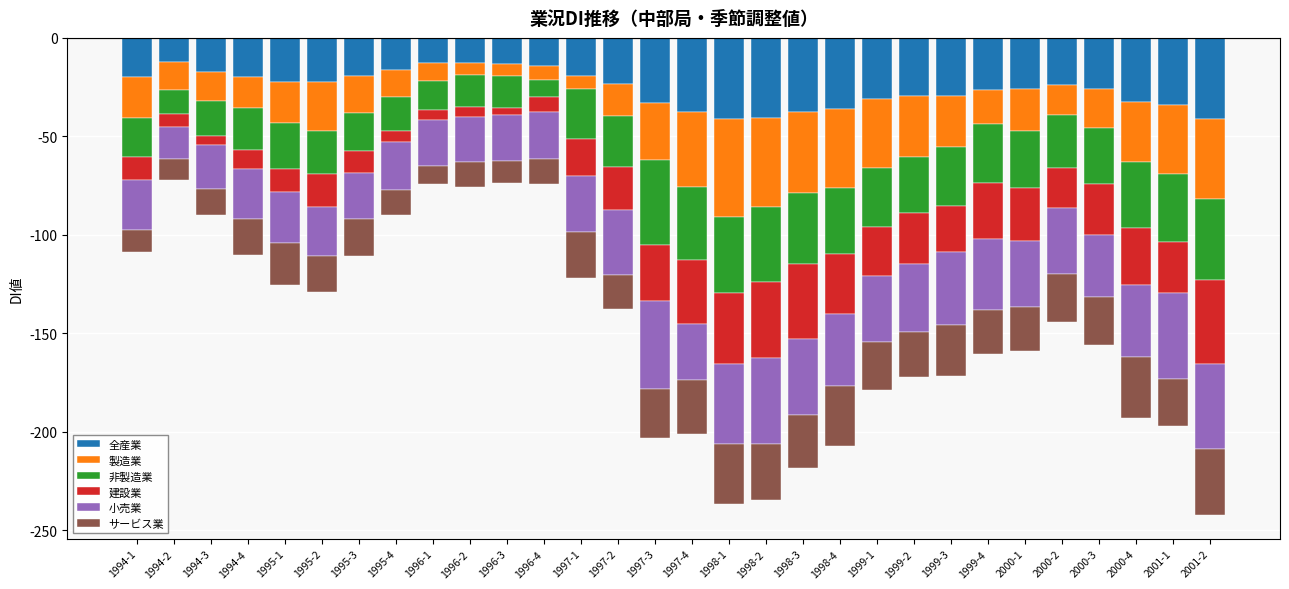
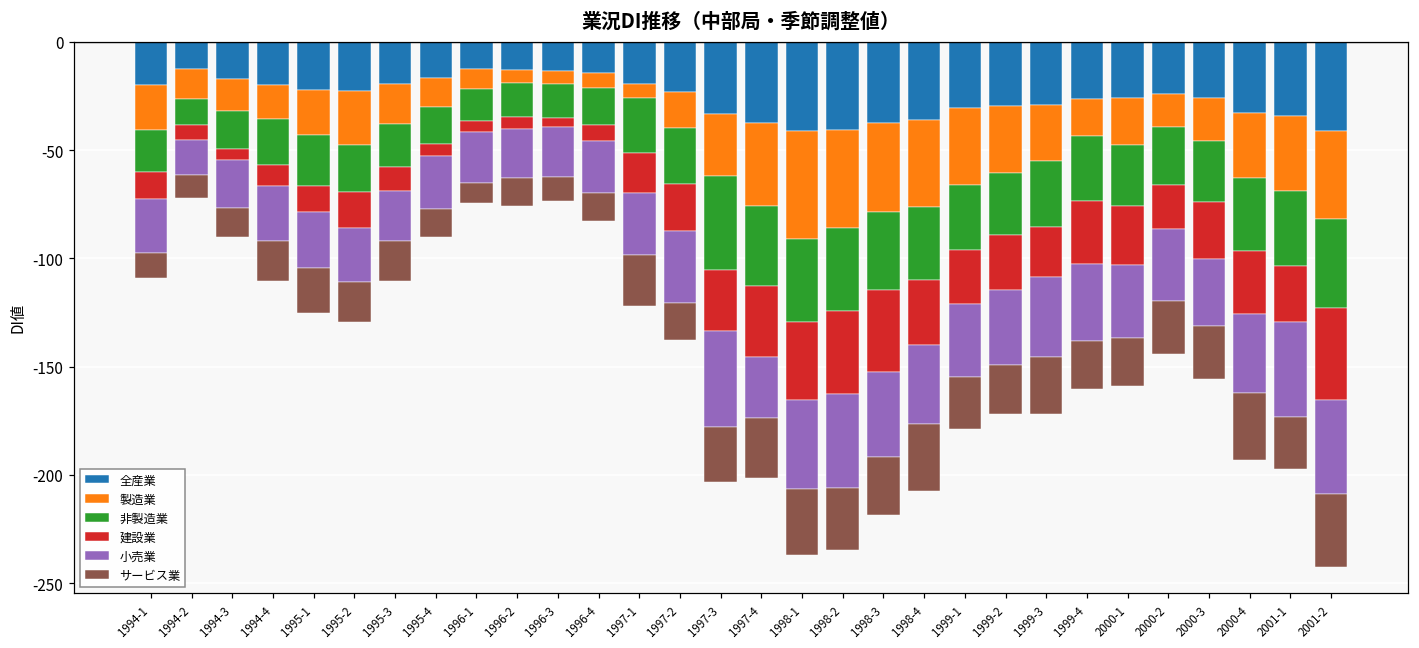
  {
    "全産業": {
      "1994-1": -20,
      "1994-2": -13,
      "1994-3": -17,
      "1994-4": -20,
      "1995-1": -22,
      "1995-2": -23,
      "1995-3": -20,
      "1995-4": -17,
      "1996-1": -13,
      "1996-2": -13,
      "1996-3": -13,
      "1996-4": -14,
      "1997-1": -20,
      "1997-2": -23,
      "1997-3": -33,
      "1997-4": -38,
      "1998-1": -41,
      "1998-2": -41,
      "1998-3": -38,
      "1998-4": -36,
      "1999-1": -31,
      "1999-2": -30,
      "1999-3": -29,
      "1999-4": -26,
      "2000-1": -26,
      "2000-2": -24,
      "2000-3": -26,
      "2000-4": -33,
      "2001-1": -34,
      "2001-2": -41
    },
    "製造業": {
      "1994-1": -21,
      "1994-2": -14,
      "1994-3": -15,
      "1994-4": -16,
      "1995-1": -21,
      "1995-2": -25,
      "1995-3": -18,
      "1995-4": -13,
      "1996-1": -9,
      "1996-2": -6,
      "1996-3": -6,
      "1996-4": -7,
      "1997-1": -7,
      "1997-2": -17,
      "1997-3": -29,
      "1997-4": -38,
      "1998-1": -50,
      "1998-2": -45,
      "1998-3": -41,
      "1998-4": -40,
      "1999-1": -35,
      "1999-2": -31,
      "1999-3": -26,
      "1999-4": -17,
      "2000-1": -22,
      "2000-2": -15,
      "2000-3": -20,
      "2000-4": -30,
      "2001-1": -35,
      "2001-2": -41
    },
    "非製造業": {
      "1994-1": -20,
      "1994-2": -12,
      "1994-3": -18,
      "1994-4": -21,
      "1995-1": -23,
      "1995-2": -22,
      "1995-3": -20,
      "1995-4": -17,
      "1996-1": -15,
      "1996-2": -16,
      "1996-3": -16,
-     "1996-4": -9,
+     "1996-4": -17,
      "1997-1": -25,
      "1997-2": -26,
      "1997-3": -43,
      "1997-4": -37,
      "1998-1": -38,
      "1998-2": -38,
      "1998-3": -36,
      "1998-4": -34,
      "1999-1": -30,
      "1999-2": -29,
      "1999-3": -30,
      "1999-4": -30,
      "2000-1": -28,
      "2000-2": -27,
      "2000-3": -28,
      "2000-4": -34,
      "2001-1": -35,
      "2001-2": -41
    },
    "建設業": {
      "1994-1": -12,
      "1994-2": -7,
      "1994-3": -5,
      "1994-4": -10,
      "1995-1": -12,
      "1995-2": -17,
      "1995-3": -11,
      "1995-4": -6,
      "1996-1": -5,
      "1996-2": -5,
      "1996-3": -4,
      "1996-4": -8,
      "1997-1": -19,
      "1997-2": -22,
      "1997-3": -28,
      "1997-4": -33,
      "1998-1": -36,
      "1998-2": -39,
      "1998-3": -38,
      "1998-4": -30,
      "1999-1": -25,
      "1999-2": -26,
      "1999-3": -23,
      "1999-4": -29,
      "2000-1": -27,
      "2000-2": -20,
      "2000-3": -26,
      "2000-4": -29,
      "2001-1": -26,
      "2001-2": -43
    },
    "小売業": {
      "1994-1": -25,
      "1994-2": -16,
      "1994-3": -22,
      "1994-4": -25,
      "1995-1": -26,
      "1995-2": -25,
      "1995-3": -23,
      "1995-4": -24,
      "1996-1": -24,
      "1996-2": -23,
      "1996-3": -23,
      "1996-4": -24,
      "1997-1": -28,
      "1997-2": -33,
      "1997-3": -45,
      "1997-4": -28,
      "1998-1": -41,
      "1998-2": -44,
      "1998-3": -39,
      "1998-4": -37,
      "1999-1": -34,
      "1999-2": -34,
      "1999-3": -37,
      "1999-4": -36,
      "2000-1": -34,
      "2000-2": -33,
      "2000-3": -31,
      "2000-4": -37,
      "2001-1": -44,
      "2001-2": -43
    },
    "サービス業": {
      "1994-1": -12,
      "1994-2": -11,
      "1994-3": -13,
      "1994-4": -19,
      "1995-1": -21,
      "1995-2": -18,
      "1995-3": -18,
      "1995-4": -13,
      "1996-1": -9,
      "1996-2": -13,
      "1996-3": -11,
      "1996-4": -13,
      "1997-1": -24,
      "1997-2": -17,
      "1997-3": -25,
      "1997-4": -28,
      "1998-1": -30,
      "1998-2": -29,
      "1998-3": -27,
      "1998-4": -31,
      "1999-1": -24,
      "1999-2": -23,
      "1999-3": -26,
      "1999-4": -22,
      "2000-1": -22,
      "2000-2": -25,
      "2000-3": -24,
      "2000-4": -31,
      "2001-1": -24,
      "2001-2": -34
    }
  }
